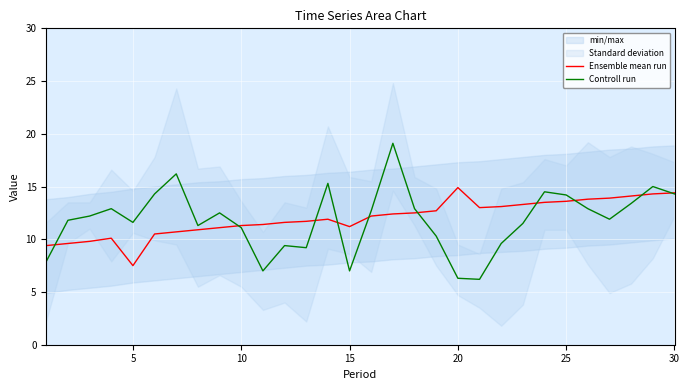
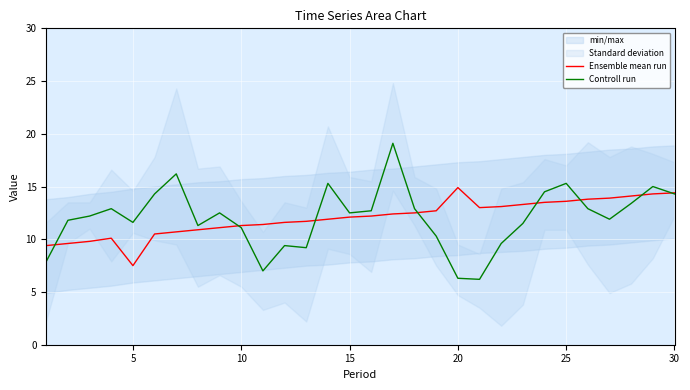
  {
    "Ensemble mean run": {
      "5": 7.5,
-     "15": 11.2,
+     "15": 12.1,
      "20": 14.9,
      "25": 13.6
    },
    "Controll run": {
      "5": 11.6,
-     "15": 7.0,
+     "15": 12.5,
      "20": 6.3,
-     "25": 14.2
+     "25": 15.3
    }
  }
